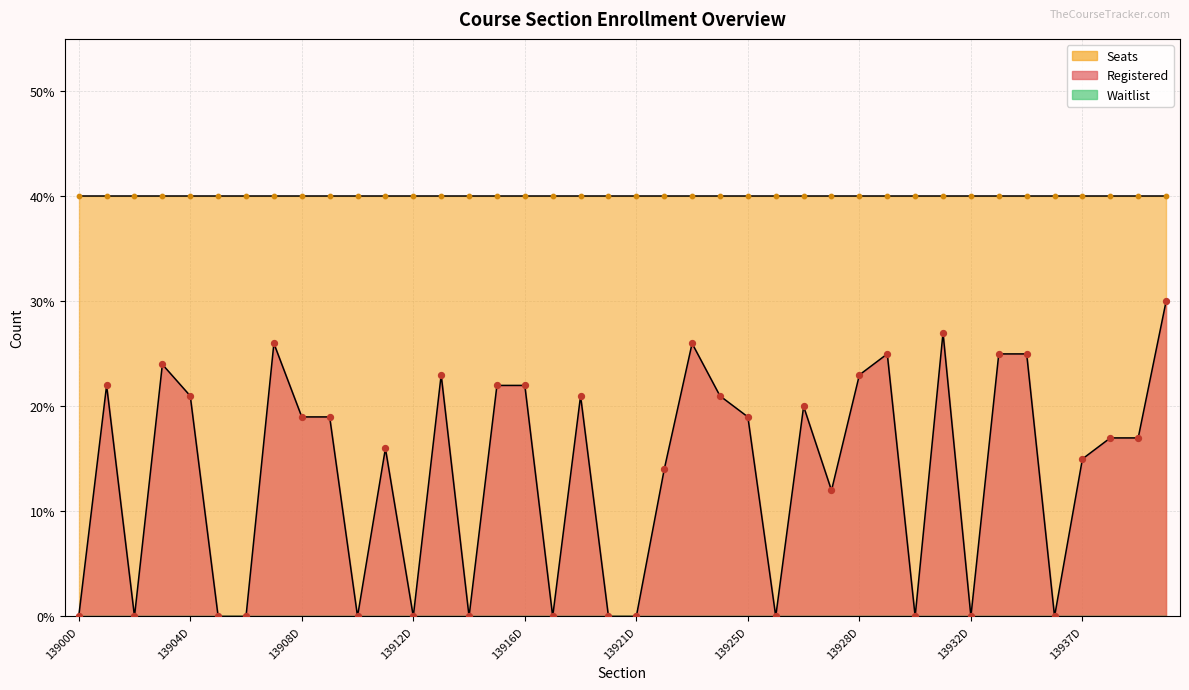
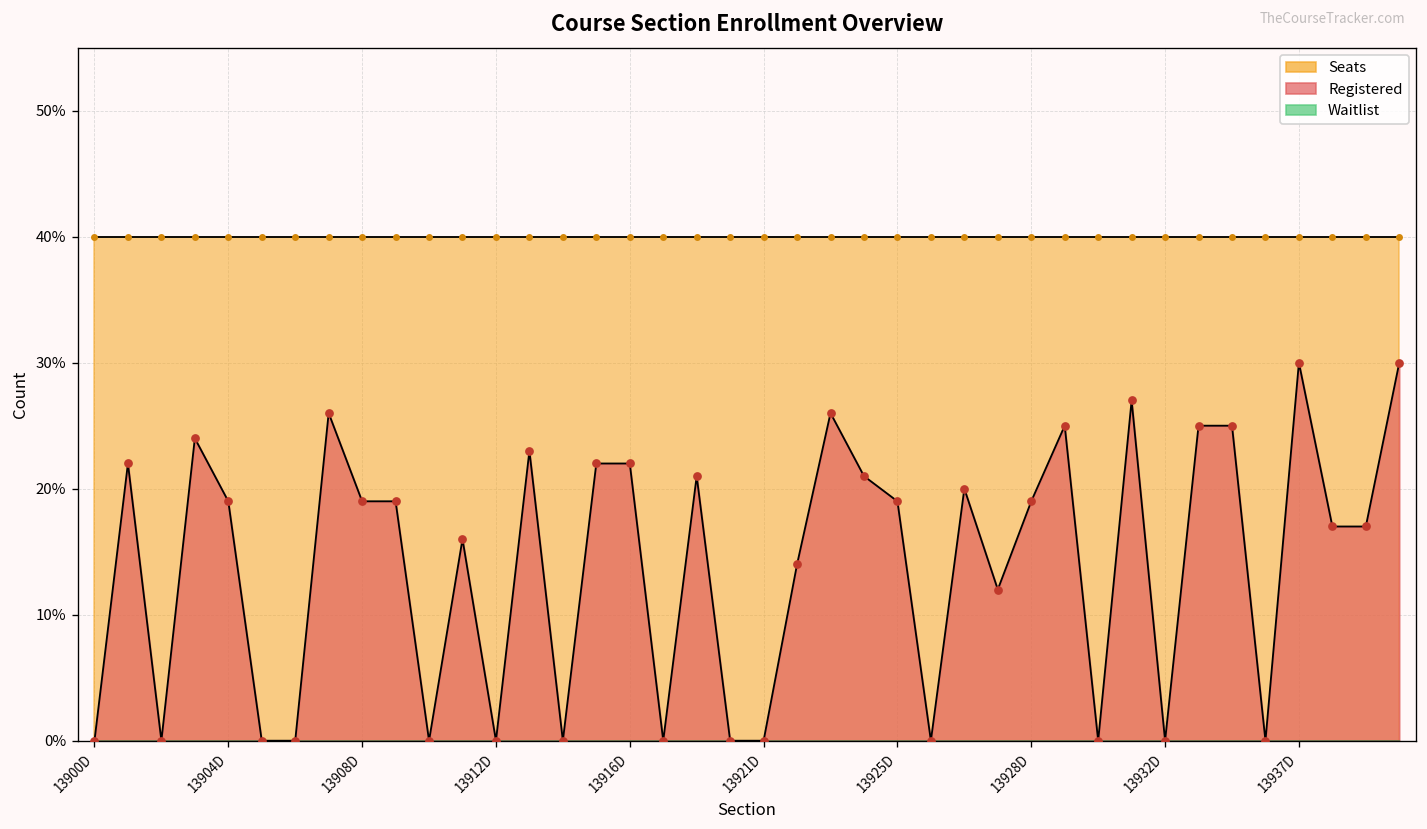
  {
    "Seats": {
      "13900D": "40%",
      "13904D": "40%",
      "13908D": "40%",
      "13912D": "40%",
      "13916D": "40%",
      "13921D": "40%",
      "13925D": "40%",
      "13928D": "40%",
      "13932D": "40%",
      "13937D": "40%"
    },
    "Registered": {
-     "13904D": "21%",
+     "13904D": "19%",
      "13908D": "19%",
      "13916D": "22%",
      "13925D": "19%",
-     "13928D": "23%",
-     "13937D": "15%"
+     "13928D": "19%",
+     "13937D": "30%"
    },
    "Waitlist": {
      "13904D": "0%",
      "13908D": "0%",
      "13916D": "0%",
      "13925D": "0%",
      "13928D": "0%",
      "13937D": "0%"
    }
  }
